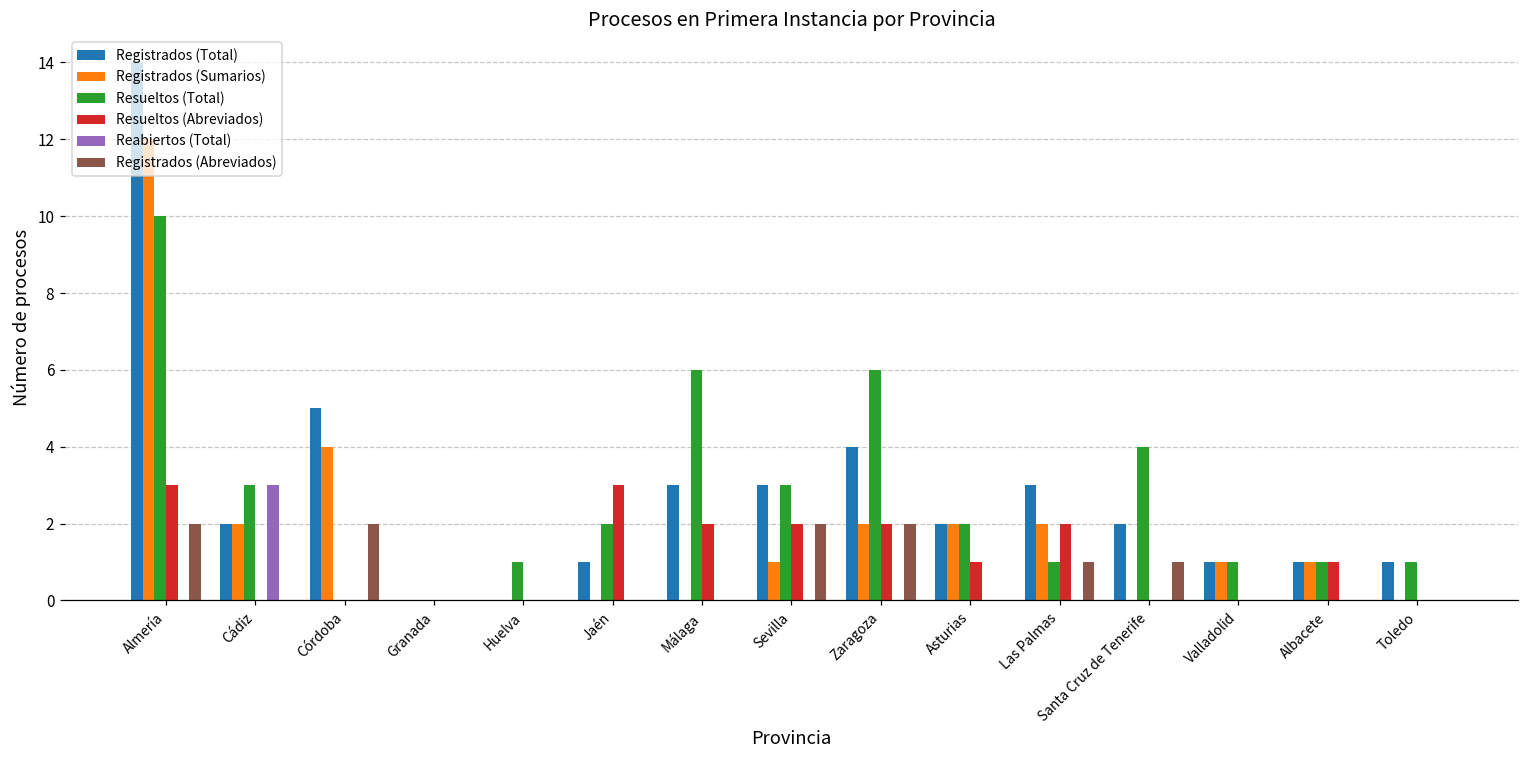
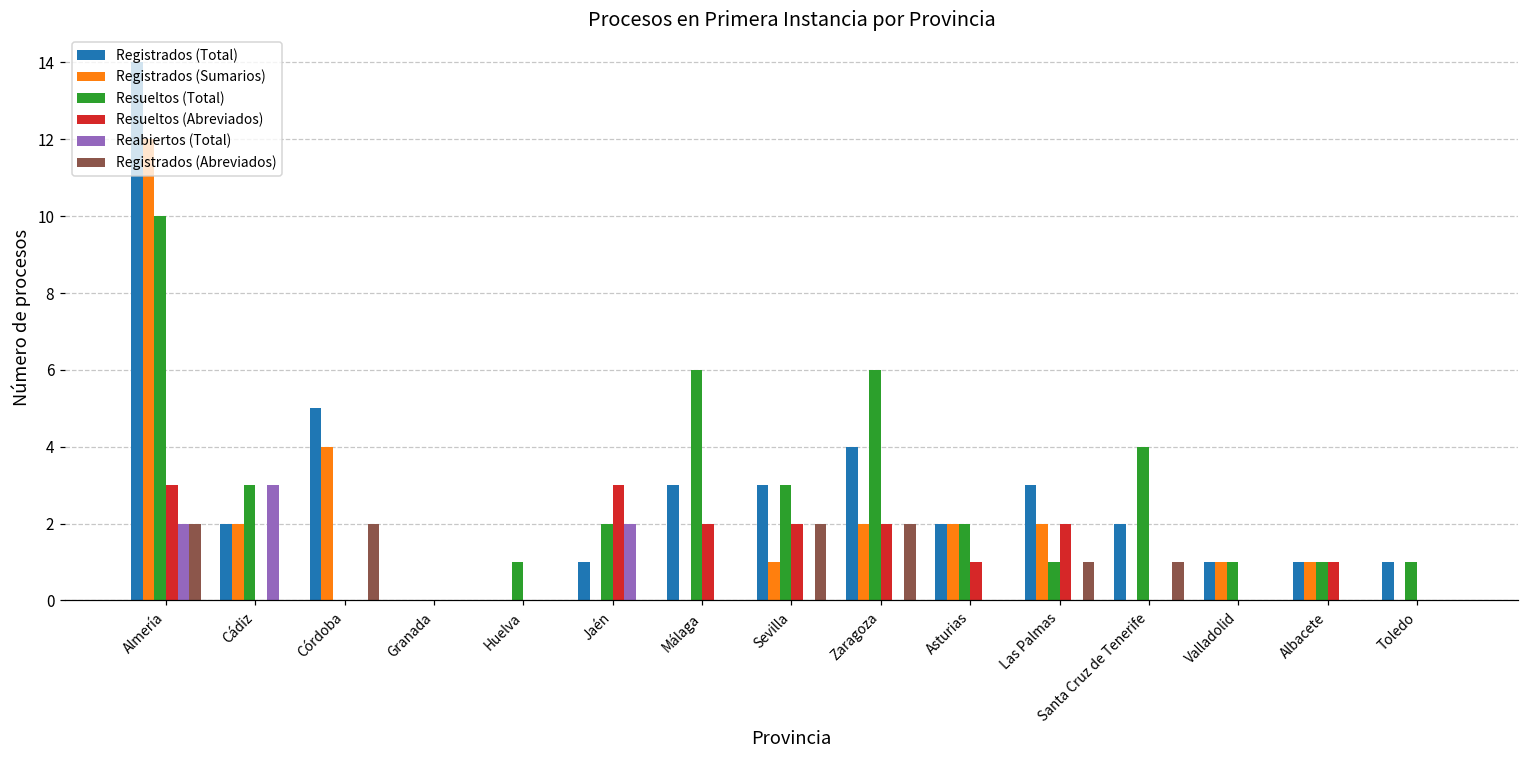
  {
    "Registrados (Total)": {
      "Cádiz": 2,
      "Córdoba": 5,
      "Granada": 0,
      "Huelva": 0,
      "Jaén": 1,
      "Málaga": 3,
      "Sevilla": 3,
      "Zaragoza": 4,
      "Asturias": 2,
      "Las Palmas": 3,
      "Santa Cruz de Tenerife": 2,
      "Valladolid": 1,
      "Albacete": 1,
      "Toledo": 1
    },
    "Registrados (Sumarios)": {
      "Cádiz": 2,
      "Córdoba": 4,
      "Granada": 0,
      "Huelva": 0,
      "Jaén": 0,
      "Málaga": 0,
      "Sevilla": 1,
      "Zaragoza": 2,
      "Asturias": 2,
      "Las Palmas": 2,
      "Santa Cruz de Tenerife": 0,
      "Valladolid": 1,
      "Albacete": 1,
      "Toledo": 0
    },
    "Resueltos (Total)": {
      "Almería": 10,
      "Cádiz": 3,
      "Córdoba": 0,
      "Granada": 0,
      "Huelva": 1,
      "Jaén": 2,
      "Málaga": 6,
      "Sevilla": 3,
      "Zaragoza": 6,
      "Asturias": 2,
      "Las Palmas": 1,
      "Santa Cruz de Tenerife": 4,
      "Valladolid": 1,
      "Albacete": 1,
      "Toledo": 1
    },
    "Resueltos (Abreviados)": {
      "Almería": 3,
      "Cádiz": 0,
      "Córdoba": 0,
      "Granada": 0,
      "Huelva": 0,
      "Jaén": 3,
      "Málaga": 2,
      "Sevilla": 2,
      "Zaragoza": 2,
      "Asturias": 1,
      "Las Palmas": 2,
      "Santa Cruz de Tenerife": 0,
      "Valladolid": 0,
      "Albacete": 1,
      "Toledo": 0
    },
    "Reabiertos (Total)": {
-     "Almería": 0,
+     "Almería": 2,
      "Cádiz": 3,
      "Córdoba": 0,
      "Granada": 0,
      "Huelva": 0,
-     "Jaén": 0,
+     "Jaén": 2,
      "Málaga": 0,
      "Sevilla": 0,
      "Zaragoza": 0,
      "Asturias": 0,
      "Las Palmas": 0,
      "Santa Cruz de Tenerife": 0,
      "Valladolid": 0,
      "Albacete": 0,
      "Toledo": 0
    },
    "Registrados (Abreviados)": {
      "Almería": 2,
      "Cádiz": 0,
      "Córdoba": 2,
      "Granada": 0,
      "Huelva": 0,
      "Jaén": 0,
      "Málaga": 0,
      "Sevilla": 2,
      "Zaragoza": 2,
      "Asturias": 0,
      "Las Palmas": 1,
      "Santa Cruz de Tenerife": 1,
      "Valladolid": 0,
      "Albacete": 0,
      "Toledo": 0
    }
  }
